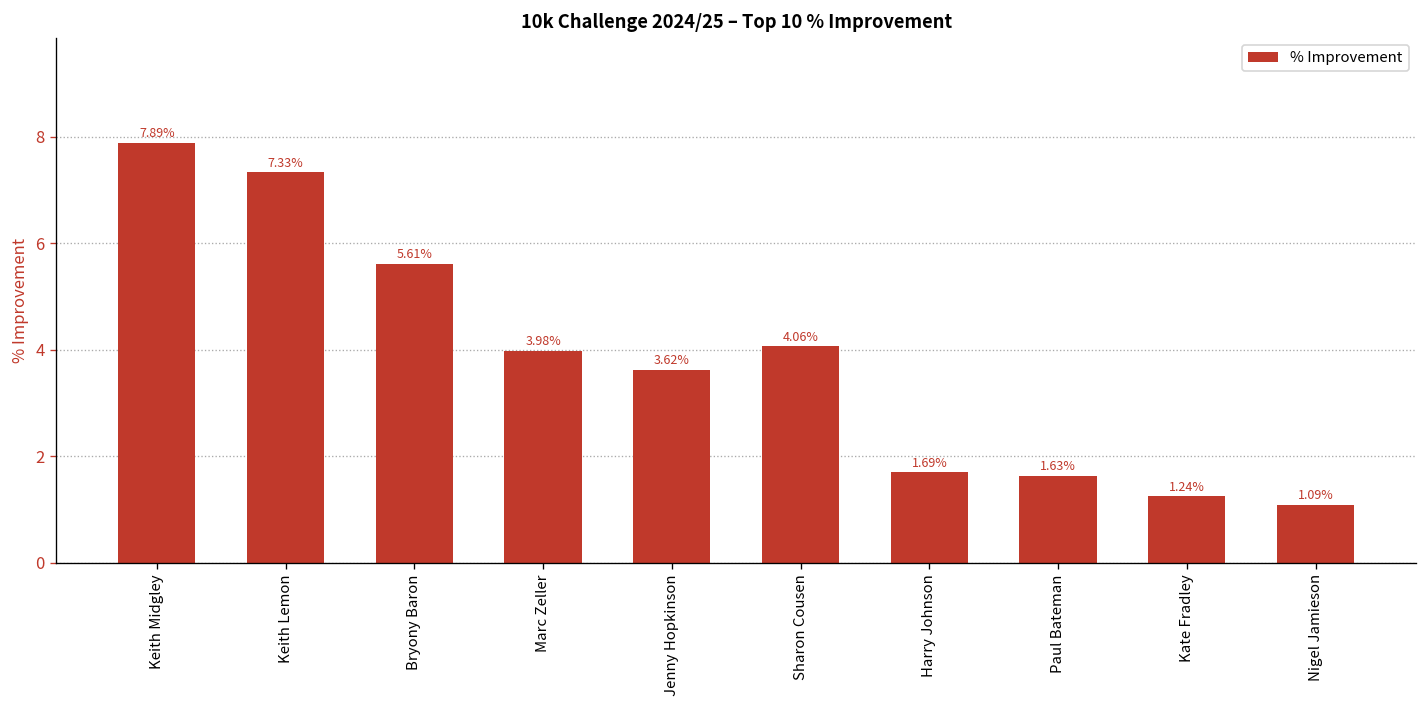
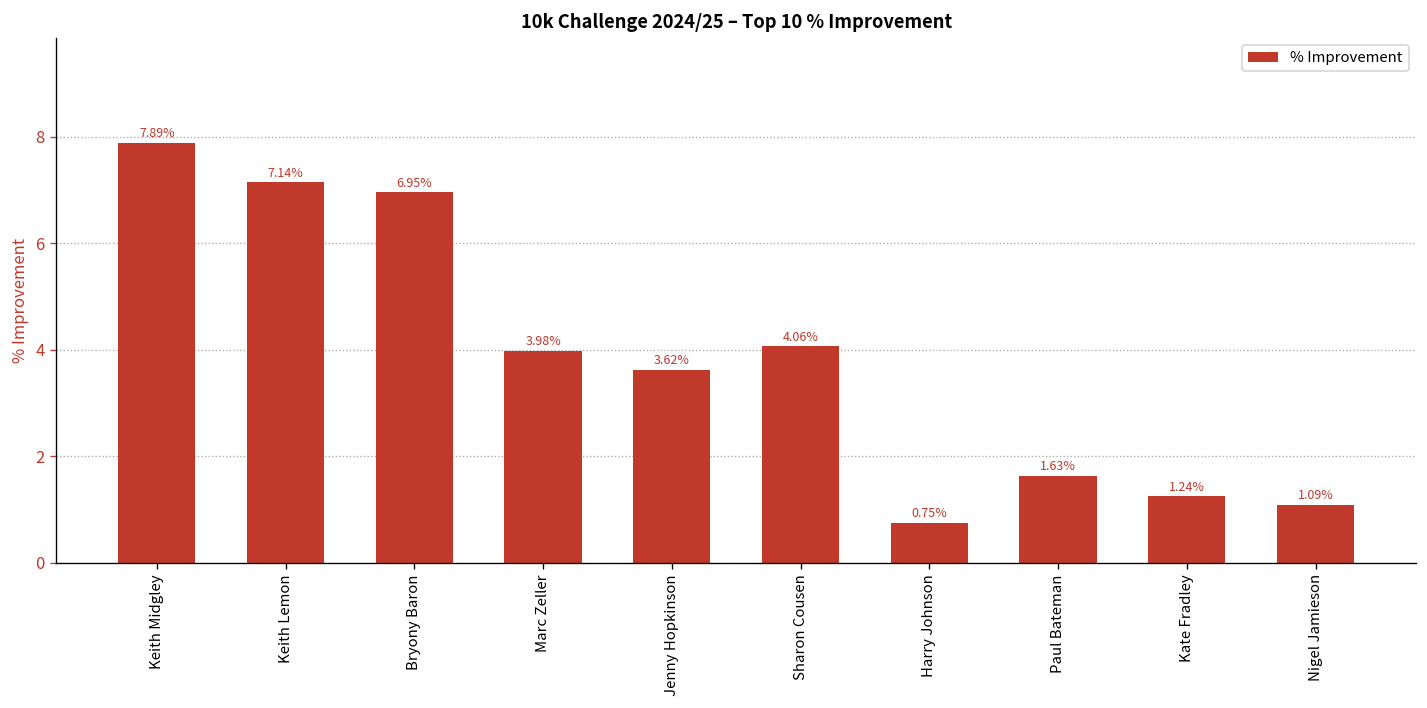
  {
    "Keith Midgley": "7.89%",
-   "Keith Lemon": "7.33%",
-   "Bryony Baron": "5.61%",
+   "Keith Lemon": "7.14%",
+   "Bryony Baron": "6.95%",
    "Marc Zeller": "3.98%",
    "Jenny Hopkinson": "3.62%",
    "Sharon Cousen": "4.06%",
-   "Harry Johnson": "1.69%",
+   "Harry Johnson": "0.75%",
    "Paul Bateman": "1.63%",
    "Kate Fradley": "1.24%",
    "Nigel Jamieson": "1.09%"
  }
